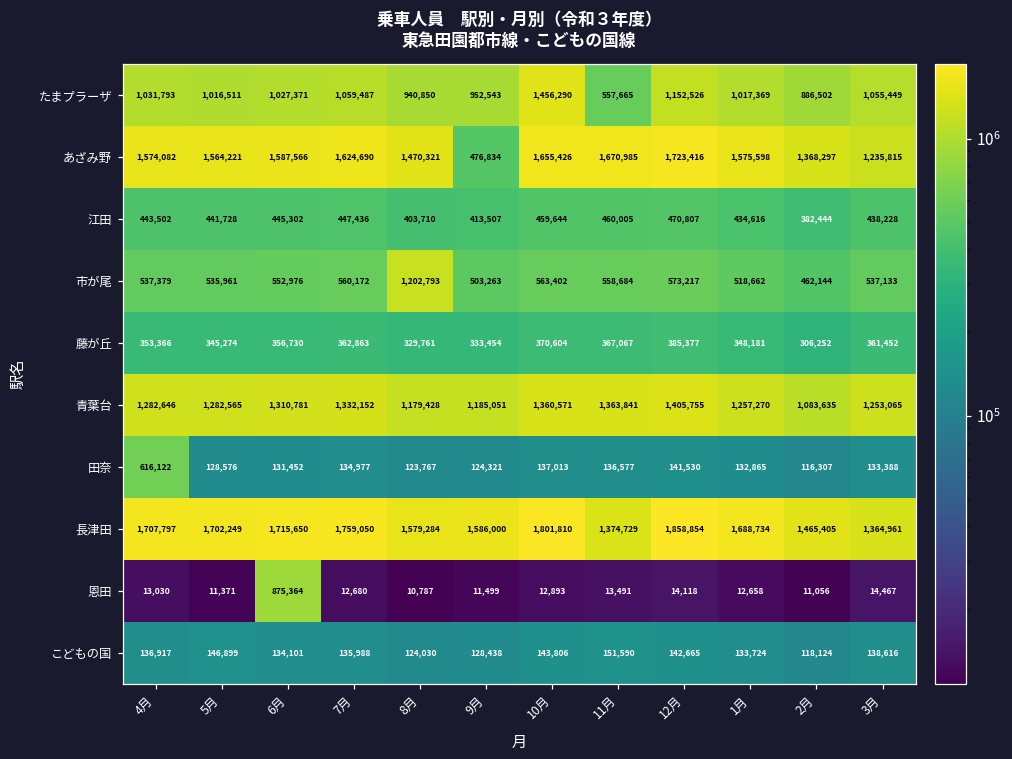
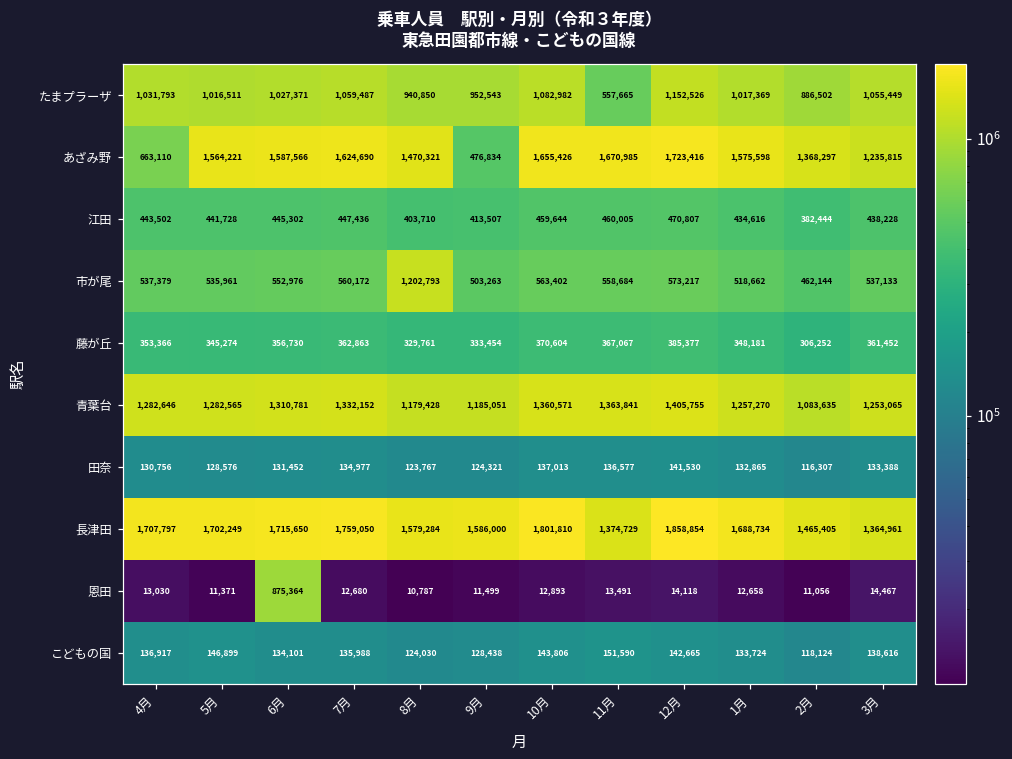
  {
    "たまプラーザ": {
      "4月": "1,031,793",
      "5月": "1,016,511",
      "6月": "1,027,371",
      "7月": "1,059,487",
      "8月": "940,850",
      "9月": "952,543",
-     "10月": "1,456,290",
+     "10月": "1,082,982",
      "11月": "557,665",
      "12月": "1,152,526",
      "1月": "1,017,369",
      "2月": "886,502",
      "3月": "1,055,449"
    },
    "あざみ野": {
-     "4月": "1,574,082",
+     "4月": "663,110",
      "5月": "1,564,221",
      "6月": "1,587,566",
      "7月": "1,624,690",
      "8月": "1,470,321",
      "9月": "476,834",
      "10月": "1,655,426",
      "11月": "1,670,985",
      "12月": "1,723,416",
      "1月": "1,575,598",
      "2月": "1,368,297",
      "3月": "1,235,815"
    },
    "江田": {
      "4月": "443,502",
      "5月": "441,728",
      "6月": "445,302",
      "7月": "447,436",
      "8月": "403,710",
      "9月": "413,507",
      "10月": "459,644",
      "11月": "460,005",
      "12月": "470,807",
      "1月": "434,616",
      "2月": "382,444",
      "3月": "438,228"
    },
    "市が尾": {
      "4月": "537,379",
      "5月": "535,961",
      "6月": "552,976",
      "7月": "560,172",
      "8月": "1,202,793",
      "9月": "503,263",
      "10月": "563,402",
      "11月": "558,684",
      "12月": "573,217",
      "1月": "518,662",
      "2月": "462,144",
      "3月": "537,133"
    },
    "藤が丘": {
      "4月": "353,366",
      "5月": "345,274",
      "6月": "356,730",
      "7月": "362,863",
      "8月": "329,761",
      "9月": "333,454",
      "10月": "370,604",
      "11月": "367,067",
      "12月": "385,377",
      "1月": "348,181",
      "2月": "306,252",
      "3月": "361,452"
    },
    "青葉台": {
      "4月": "1,282,646",
      "5月": "1,282,565",
      "6月": "1,310,781",
      "7月": "1,332,152",
      "8月": "1,179,428",
      "9月": "1,185,051",
      "10月": "1,360,571",
      "11月": "1,363,841",
      "12月": "1,405,755",
      "1月": "1,257,270",
      "2月": "1,083,635",
      "3月": "1,253,065"
    },
    "田奈": {
-     "4月": "616,122",
+     "4月": "130,756",
      "5月": "128,576",
      "6月": "131,452",
      "7月": "134,977",
      "8月": "123,767",
      "9月": "124,321",
      "10月": "137,013",
      "11月": "136,577",
      "12月": "141,530",
      "1月": "132,865",
      "2月": "116,307",
      "3月": "133,388"
    },
    "長津田": {
      "4月": "1,707,797",
      "5月": "1,702,249",
      "6月": "1,715,650",
      "7月": "1,759,050",
      "8月": "1,579,284",
      "9月": "1,586,000",
      "10月": "1,801,810",
      "11月": "1,374,729",
      "12月": "1,858,854",
      "1月": "1,688,734",
      "2月": "1,465,405",
      "3月": "1,364,961"
    },
    "恩田": {
      "4月": "13,030",
      "5月": "11,371",
      "6月": "875,364",
      "7月": "12,680",
      "8月": "10,787",
      "9月": "11,499",
      "10月": "12,893",
      "11月": "13,491",
      "12月": "14,118",
      "1月": "12,658",
      "2月": "11,056",
      "3月": "14,467"
    },
    "こどもの国": {
      "4月": "136,917",
      "5月": "146,899",
      "6月": "134,101",
      "7月": "135,988",
      "8月": "124,030",
      "9月": "128,438",
      "10月": "143,806",
      "11月": "151,590",
      "12月": "142,665",
      "1月": "133,724",
      "2月": "118,124",
      "3月": "138,616"
    }
  }
